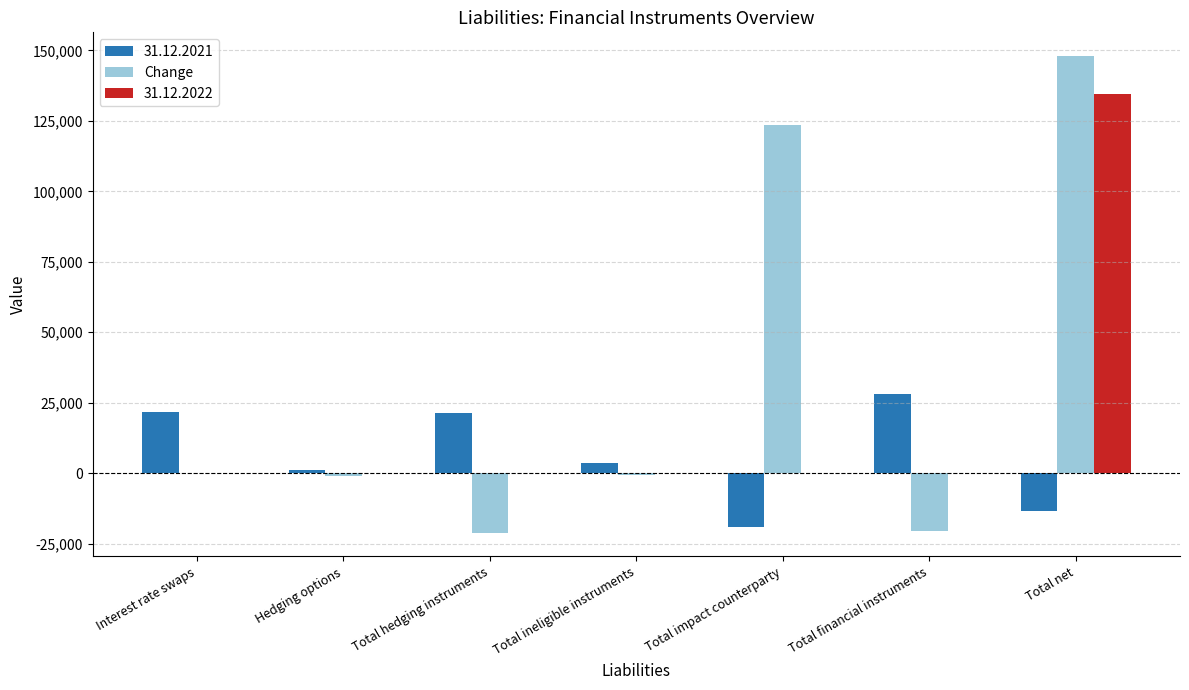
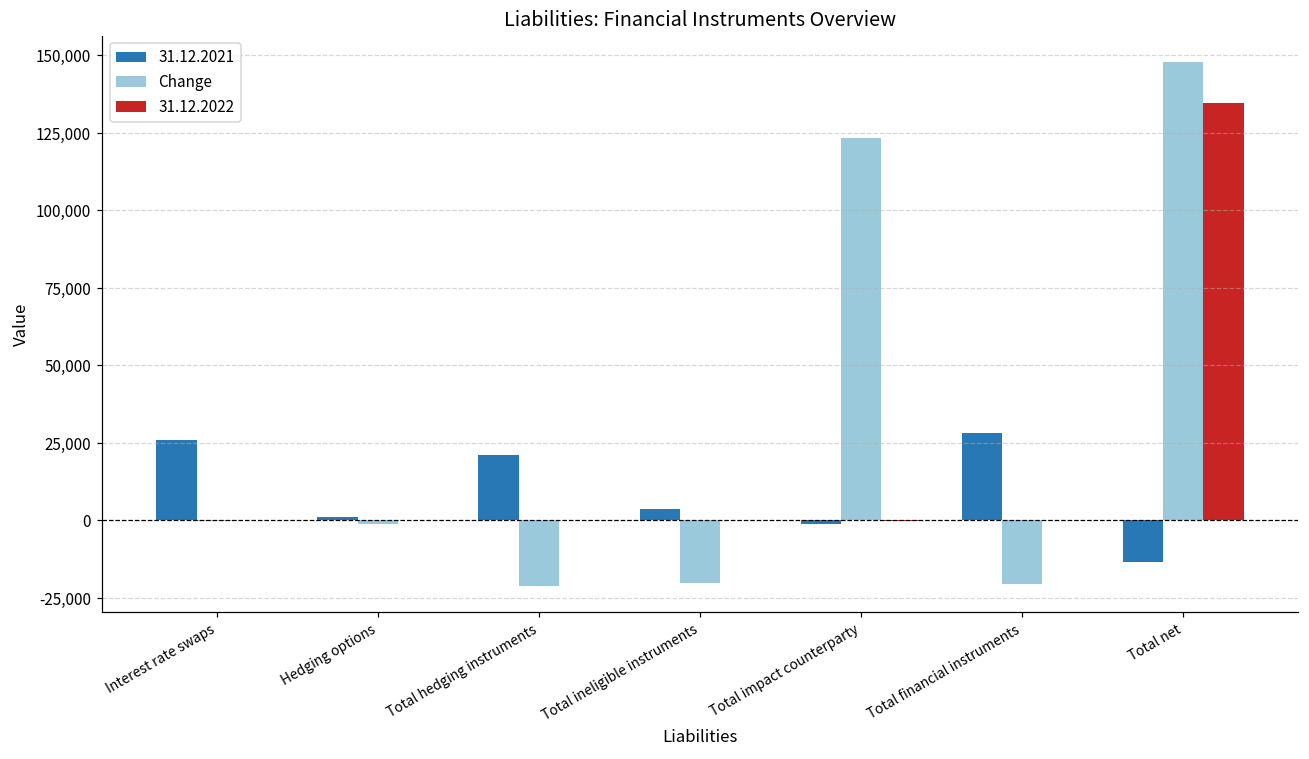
  {
    "31.12.2021": {
-     "Interest rate swaps": "22,000",
+     "Interest rate swaps": "26,000",
      "Hedging options": "1,000",
      "Total hedging instruments": "21,000",
      "Total ineligible instruments": "4,000",
-     "Total impact counterparty": "-19,000",
+     "Total impact counterparty": "-1,000",
      "Total financial instruments": "28,000",
      "Total net": "-13,000"
    },
    "Change": {
      "Hedging options": "-1,000",
      "Total hedging instruments": "-21,000",
-     "Total ineligible instruments": "-1,000",
+     "Total ineligible instruments": "-20,000",
      "Total impact counterparty": "123,000",
      "Total financial instruments": "-21,000",
      "Total net": "148,000"
    },
    "31.12.2022": {
      "Hedging options": "0",
      "Total net": "135,000"
    }
  }
